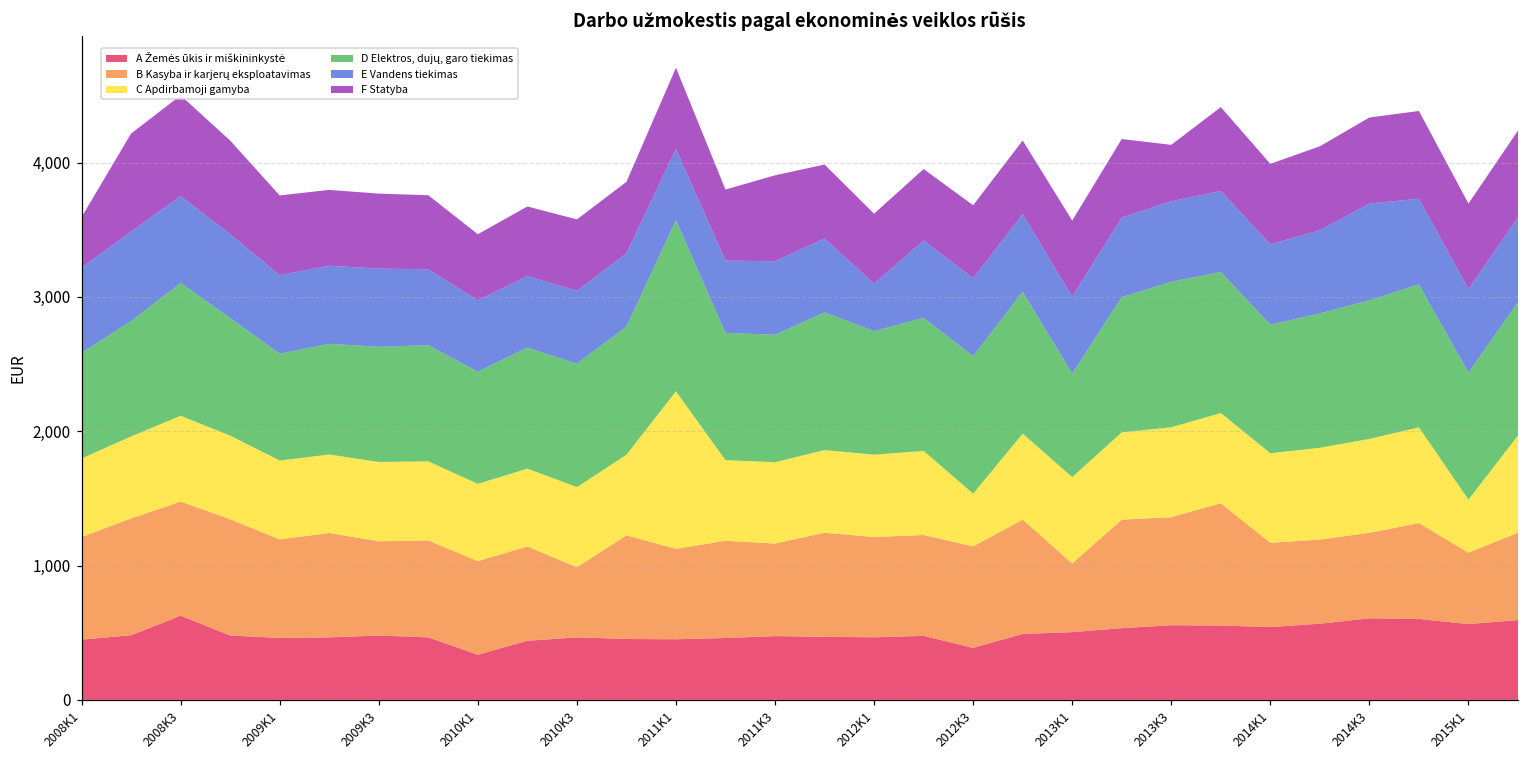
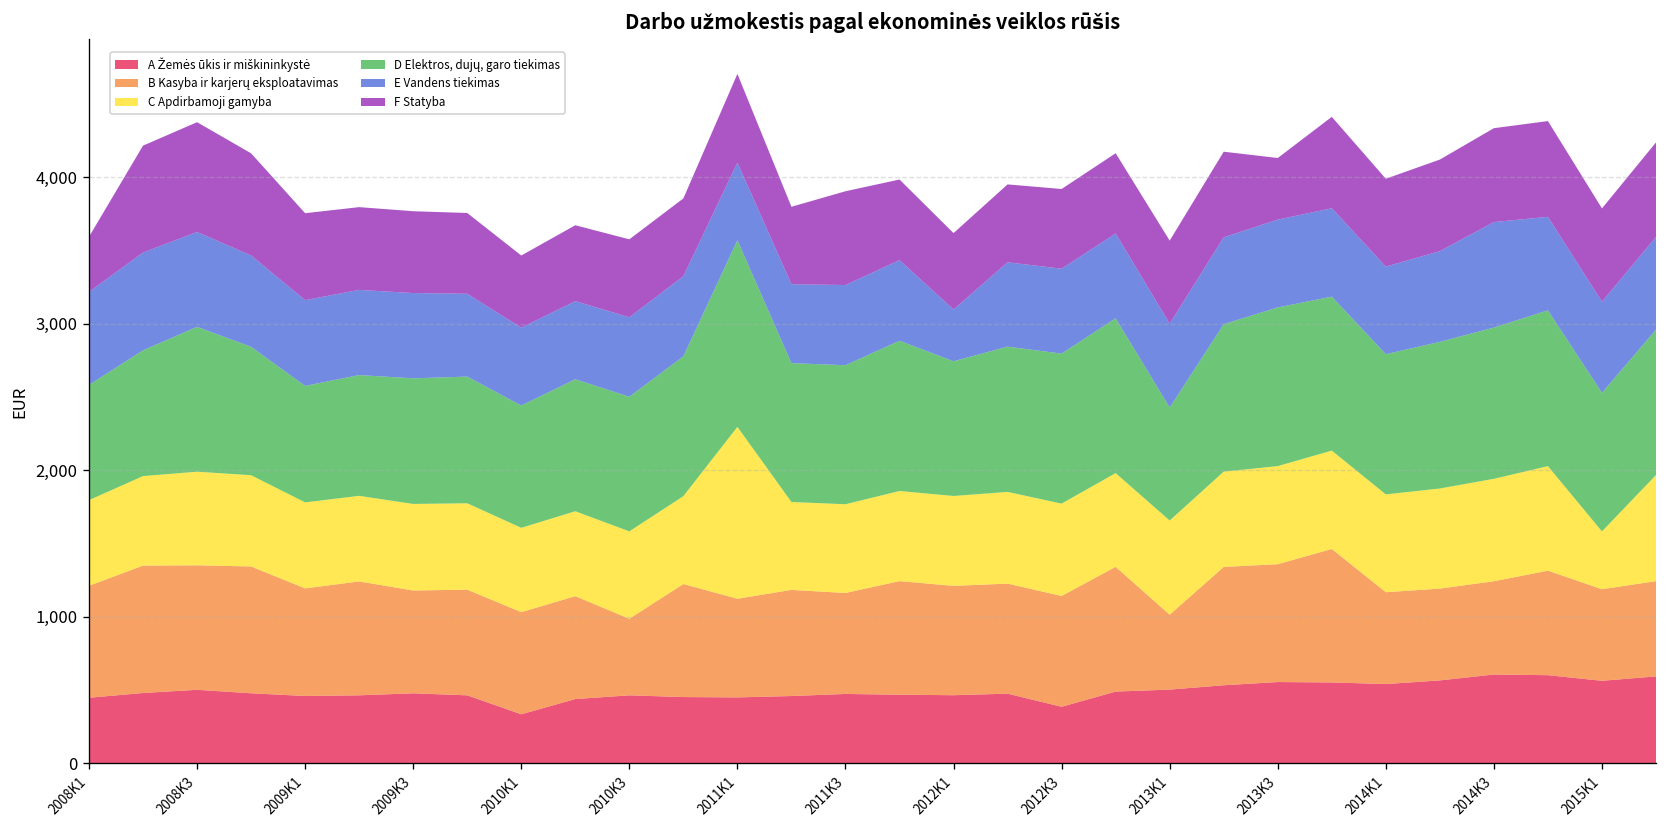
  {
    "A Žemės ūkis ir miškininkystė": {
      "2008K1": "450",
-     "2008K3": "630",
+     "2008K3": "500",
      "2009K1": "460",
      "2009K3": "480",
      "2010K1": "340",
      "2010K3": "470",
      "2011K1": "450",
      "2011K3": "470",
      "2012K1": "470",
      "2012K3": "390",
      "2013K1": "500",
      "2013K3": "560",
      "2014K1": "540",
      "2014K3": "610",
      "2015K1": "560"
    },
    "B Kasyba ir karjerų eksploatavimas": {
      "2008K1": "760",
      "2008K3": "850",
      "2009K1": "730",
      "2009K3": "700",
      "2010K1": "700",
      "2010K3": "520",
      "2011K1": "670",
      "2011K3": "690",
      "2012K1": "750",
      "2012K3": "760",
      "2013K1": "510",
      "2013K3": "800",
      "2014K1": "630",
      "2014K3": "640",
-     "2015K1": "530"
+     "2015K1": "620"
    },
    "C Apdirbamoji gamyba": {
      "2008K1": "580",
      "2008K3": "640",
      "2009K1": "590",
      "2009K3": "590",
      "2010K1": "580",
      "2010K3": "600",
      "2011K1": "1,170",
      "2011K3": "610",
      "2012K1": "610",
-     "2012K3": "390",
+     "2012K3": "630",
      "2013K1": "640",
      "2013K3": "670",
      "2014K1": "670",
      "2014K3": "700",
      "2015K1": "390"
    },
    "D Elektros, dujų, garo tiekimas": {
      "2008K1": "790",
      "2008K3": "990",
      "2009K1": "790",
      "2009K3": "860",
      "2010K1": "830",
      "2010K3": "920",
      "2011K1": "1,270",
      "2011K3": "950",
      "2012K1": "920",
      "2012K3": "1,020",
      "2013K1": "770",
      "2013K3": "1,080",
      "2014K1": "960",
      "2014K3": "1,030",
      "2015K1": "950"
    },
    "E Vandens tiekimas": {
      "2008K1": "630",
      "2008K3": "650",
      "2009K1": "590",
      "2009K3": "580",
      "2010K1": "530",
      "2010K3": "540",
      "2011K1": "530",
      "2011K3": "550",
      "2012K1": "350",
      "2012K3": "580",
      "2013K1": "570",
      "2013K3": "600",
      "2014K1": "600",
      "2014K3": "720",
      "2015K1": "620"
    },
    "F Statyba": {
      "2008K1": "380",
      "2009K1": "590",
      "2009K3": "560",
      "2010K1": "490",
      "2010K3": "530",
      "2011K1": "610",
      "2011K3": "640",
      "2012K1": "520",
      "2012K3": "540",
      "2013K1": "570",
      "2013K3": "420",
      "2014K1": "600",
      "2014K3": "640",
      "2015K1": "640"
    }
  }
